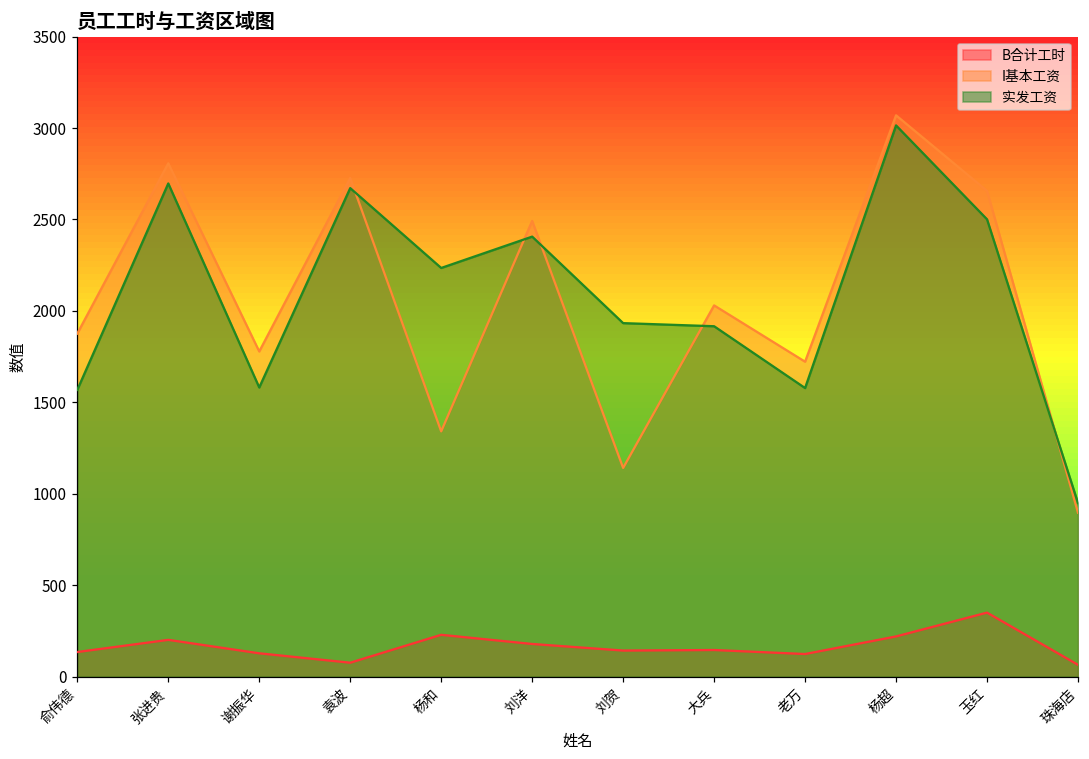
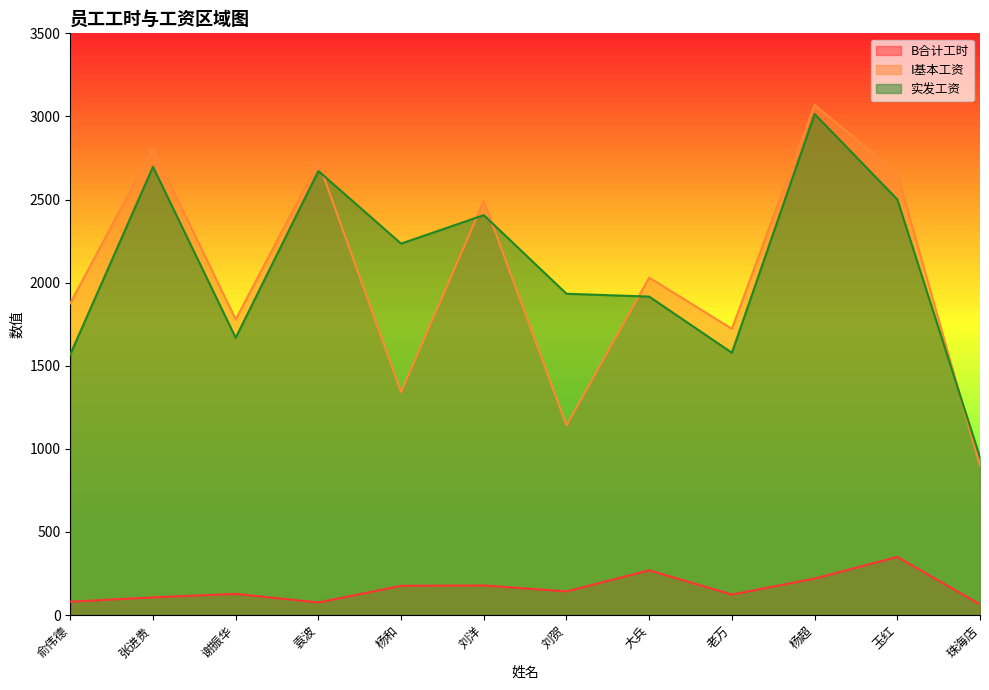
  {
    "B合计工时": {
-     "俞伟德": 130,
-     "张进贵": 200,
+     "俞伟德": 80,
+     "张进贵": 110,
      "谢振华": 130,
      "袁波": 80,
-     "杨和": 230,
+     "杨和": 180,
      "刘洋": 180,
      "刘贺": 140,
-     "大兵": 150,
+     "大兵": 270,
      "老万": 120,
      "杨超": 220,
      "玉红": 350,
      "珠海店": 60
    },
    "I基本工资": {
      "俞伟德": 1880,
      "张进贵": 2810,
      "谢振华": 1780,
      "袁波": 2730,
      "杨和": 1340,
      "刘洋": 2490,
      "刘贺": 1140,
      "大兵": 2030,
      "老万": 1720,
      "杨超": 3070,
      "玉红": 2660,
      "珠海店": 900
    },
    "实发工资": {
      "俞伟德": 1570,
      "张进贵": 2700,
-     "谢振华": 1580,
+     "谢振华": 1670,
      "袁波": 2670,
      "杨和": 2230,
      "刘洋": 2410,
      "刘贺": 1930,
      "大兵": 1920,
      "老万": 1580,
      "杨超": 3010,
      "玉红": 2500,
      "珠海店": 950
    }
  }
